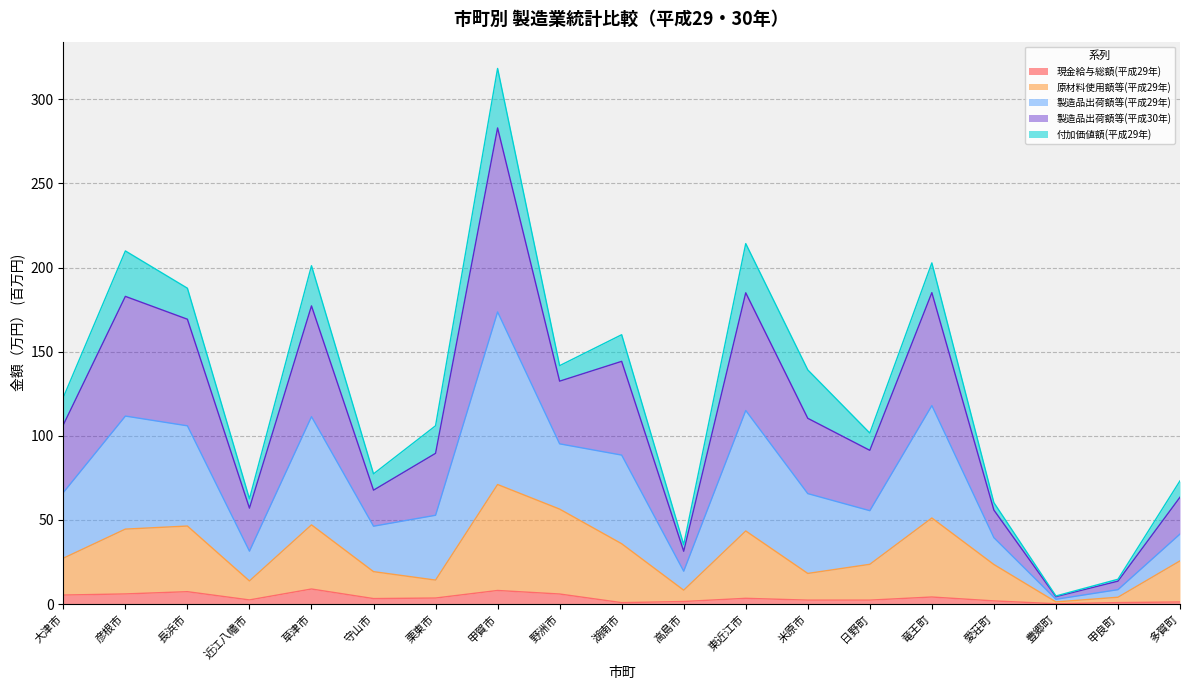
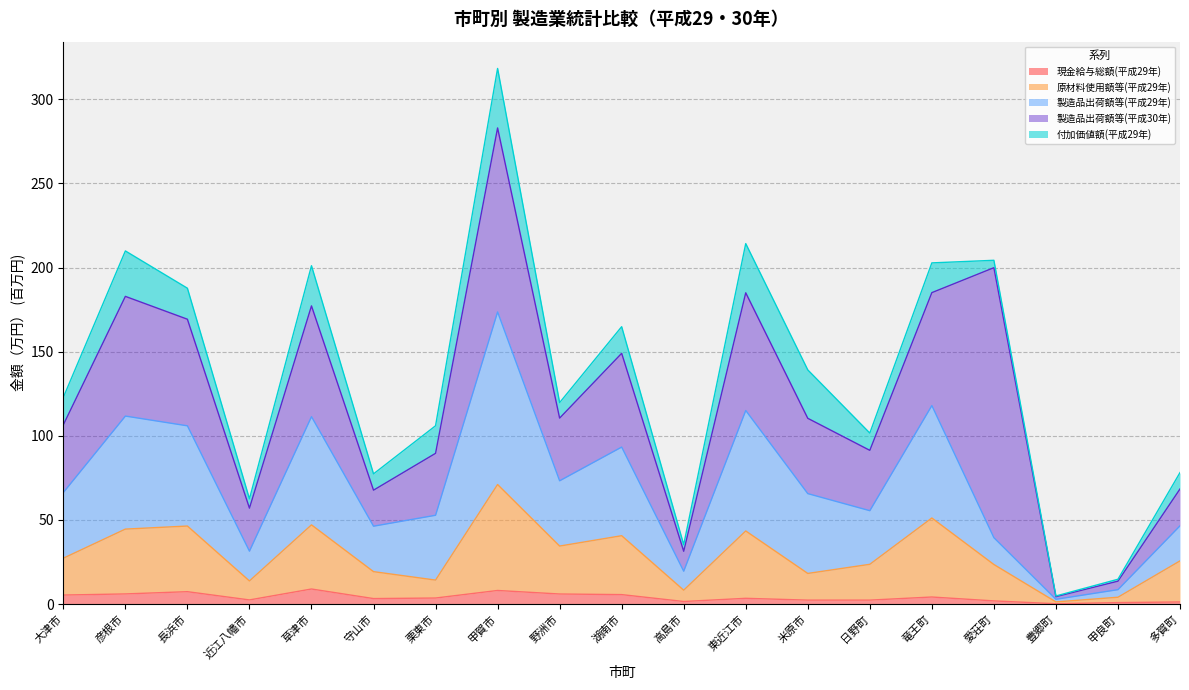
  {
    "現金給与総額(平成29年)": {
      "大津市": 5,
      "彦根市": 6,
      "長浜市": 7,
      "近江八幡市": 2,
      "草津市": 9,
      "守山市": 3,
      "栗東市": 4,
      "甲賀市": 8,
      "野洲市": 6,
-     "湖南市": 1,
+     "湖南市": 6,
      "高島市": 2,
      "東近江市": 3,
      "米原市": 2,
      "日野町": 2,
      "竜王町": 4,
      "愛荘町": 2,
      "甲良町": 1,
      "多賀町": 1
    },
    "原材料使用額等(平成29年)": {
      "大津市": 22,
      "彦根市": 39,
      "長浜市": 39,
      "近江八幡市": 11,
      "草津市": 38,
      "守山市": 16,
      "栗東市": 11,
      "甲賀市": 63,
-     "野洲市": 50,
+     "野洲市": 28,
      "湖南市": 35,
      "高島市": 7,
      "東近江市": 40,
      "米原市": 16,
      "日野町": 21,
      "竜王町": 47,
      "愛荘町": 22,
      "甲良町": 3,
      "多賀町": 24
    },
    "製造品出荷額等(平成29年)": {
      "大津市": 39,
      "彦根市": 67,
      "長浜市": 60,
      "近江八幡市": 18,
      "草津市": 64,
      "守山市": 27,
      "栗東市": 39,
      "甲賀市": 103,
      "野洲市": 39,
      "湖南市": 53,
      "高島市": 11,
      "東近江市": 72,
      "米原市": 47,
      "日野町": 32,
      "竜王町": 67,
      "愛荘町": 16,
      "豊郷町": 2,
      "甲良町": 5,
-     "多賀町": 16
+     "多賀町": 21
    },
    "製造品出荷額等(平成30年)": {
      "大津市": 40,
      "彦根市": 71,
      "長浜市": 63,
      "近江八幡市": 26,
      "草津市": 66,
      "守山市": 21,
      "栗東市": 37,
      "甲賀市": 109,
      "野洲市": 37,
      "湖南市": 56,
      "高島市": 12,
      "東近江市": 70,
      "米原市": 45,
      "日野町": 36,
      "竜王町": 67,
-     "愛荘町": 16,
+     "愛荘町": 160,
      "多賀町": 22
    },
    "付加価値額(平成29年)": {
      "大津市": 16,
      "彦根市": 27,
      "長浜市": 18,
      "近江八幡市": 6,
      "草津市": 24,
      "守山市": 10,
      "栗東市": 16,
      "甲賀市": 35,
      "野洲市": 9,
      "湖南市": 16,
      "高島市": 4,
      "東近江市": 29,
      "米原市": 29,
      "日野町": 10,
      "竜王町": 18,
      "愛荘町": 4,
      "多賀町": 10
    }
  }
